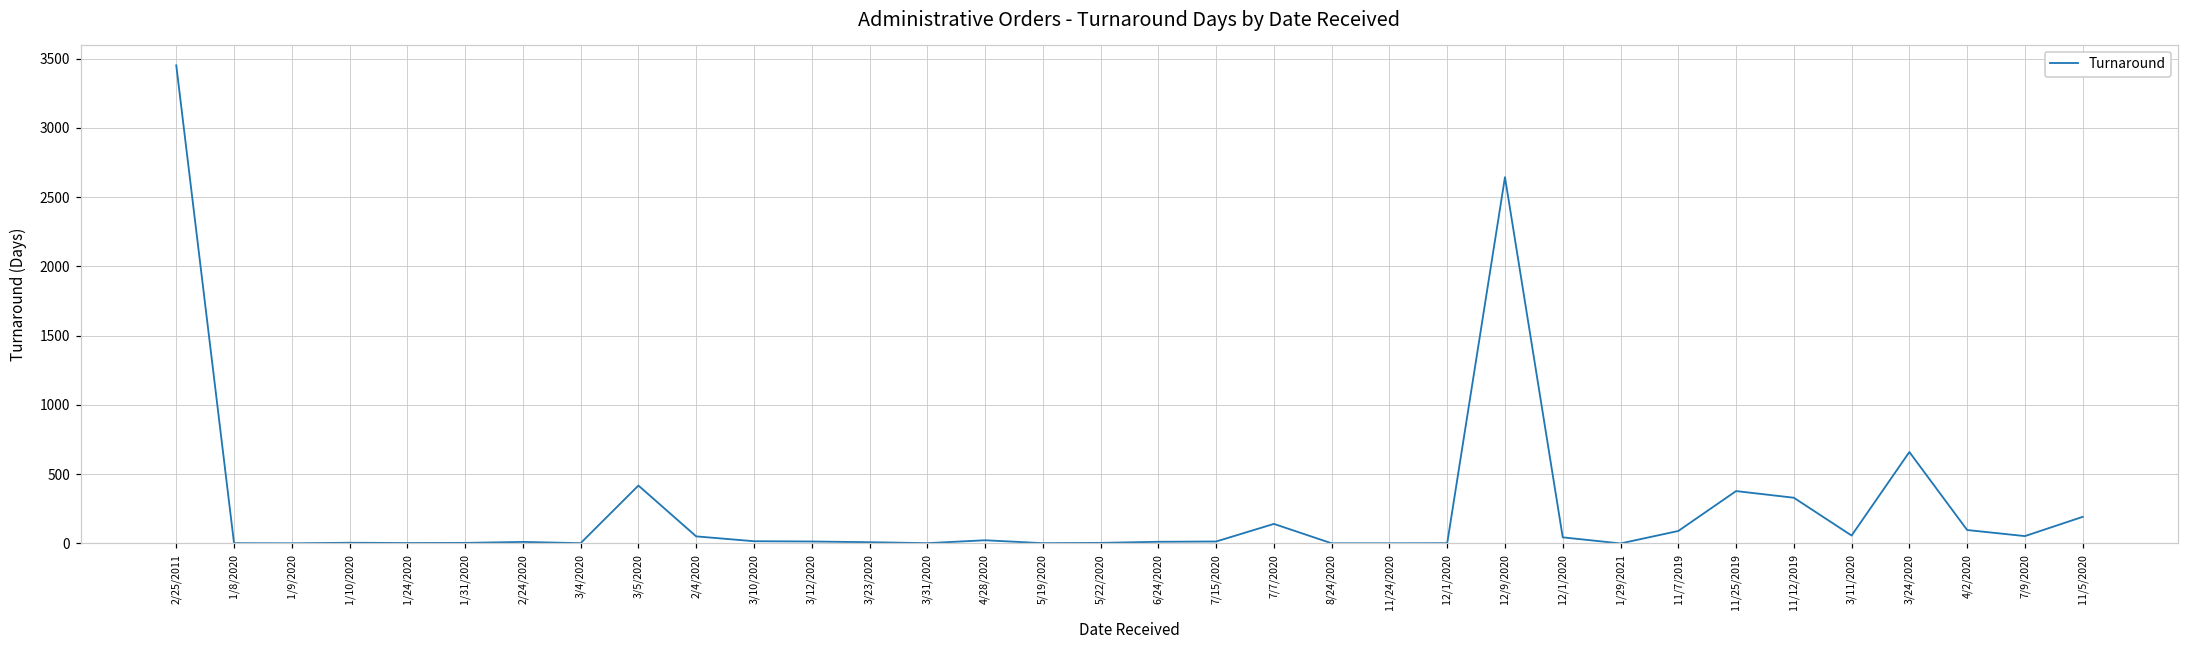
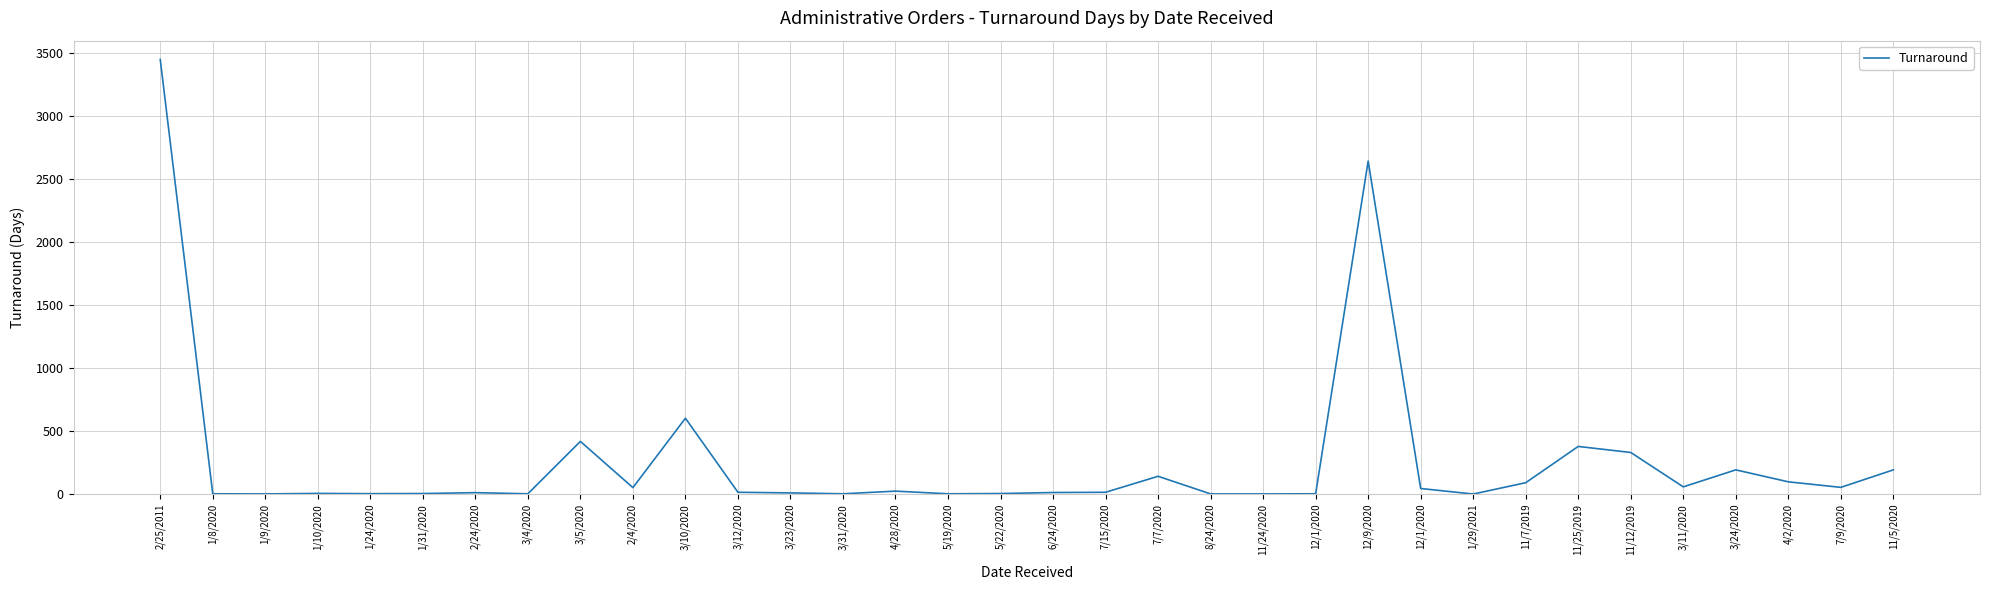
  {
    "2/25/2011": 3450,
    "1/8/2020": 0,
    "1/9/2020": 0,
    "1/10/2020": 10,
    "1/24/2020": 0,
    "1/31/2020": 0,
    "2/24/2020": 10,
    "3/4/2020": 0,
    "3/5/2020": 420,
    "2/4/2020": 50,
-   "3/10/2020": 20,
+   "3/10/2020": 600,
    "3/12/2020": 10,
    "3/23/2020": 10,
    "3/31/2020": 0,
    "4/28/2020": 20,
    "5/19/2020": 0,
    "5/22/2020": 0,
    "6/24/2020": 10,
    "7/15/2020": 10,
    "7/7/2020": 140,
    "8/24/2020": 0,
    "11/24/2020": 0,
    "12/9/2020": 2640,
    "1/29/2021": 0,
    "11/7/2019": 90,
    "11/25/2019": 380,
    "11/12/2019": 330,
    "3/11/2020": 60,
-   "3/24/2020": 660,
+   "3/24/2020": 190,
    "4/2/2020": 100,
    "7/9/2020": 50,
    "11/5/2020": 190
  }
